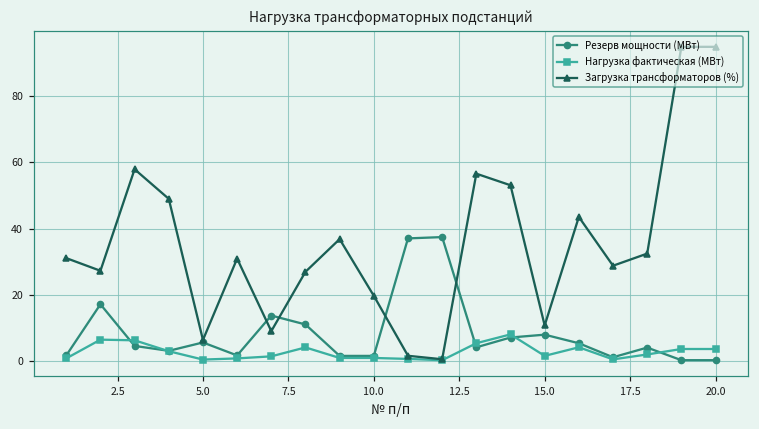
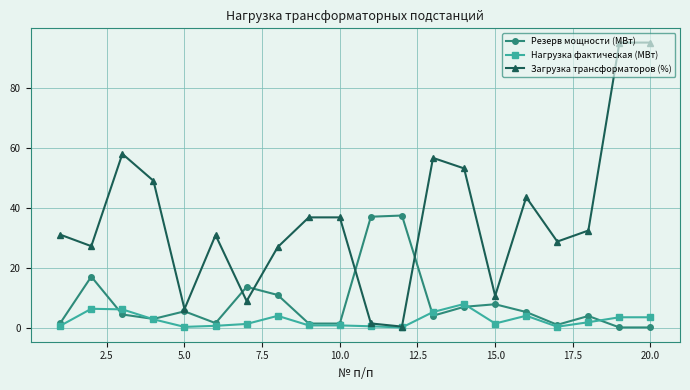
  {
    "Загрузка трансформаторов (%)": {
-     "10.0": 20,
+     "10.0": 37,
      "15.0": 11
    }
  }
